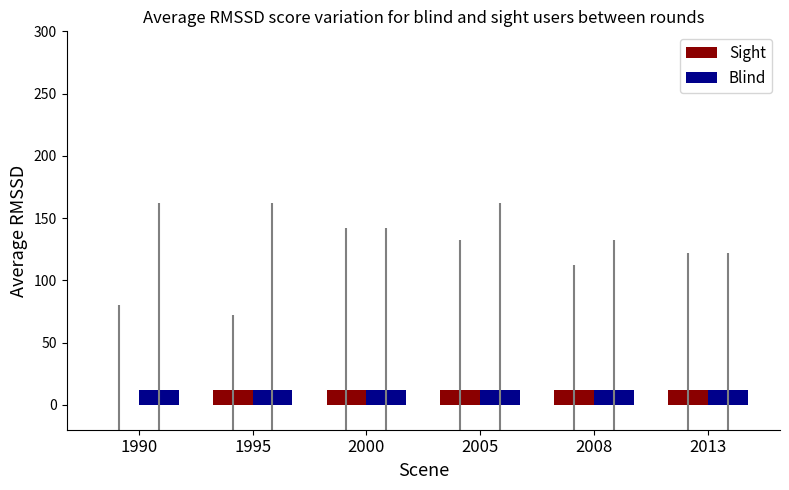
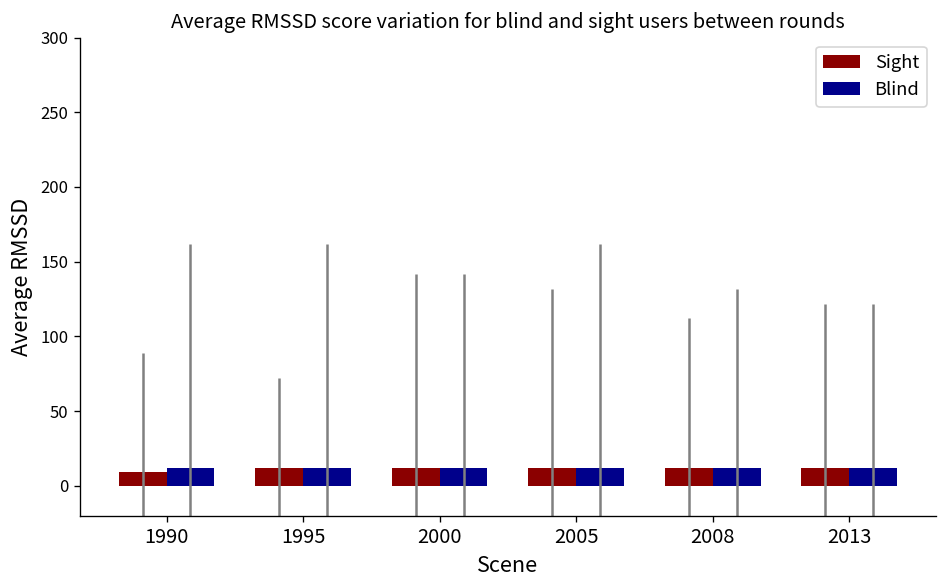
  {
    "Sight": {
-     "1990": 0,
+     "1990": 9,
      "1995": 12,
      "2000": 12,
      "2005": 12,
      "2008": 12,
      "2013": 12
    },
    "Blind": {
      "1990": 12,
      "1995": 12,
      "2000": 12,
      "2005": 12,
      "2008": 12,
      "2013": 12
    }
  }
